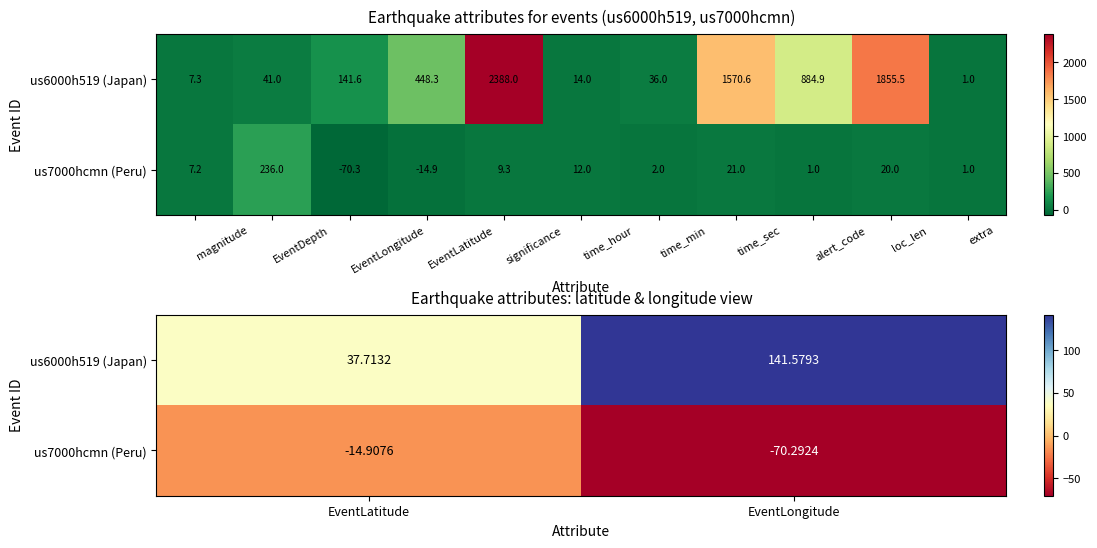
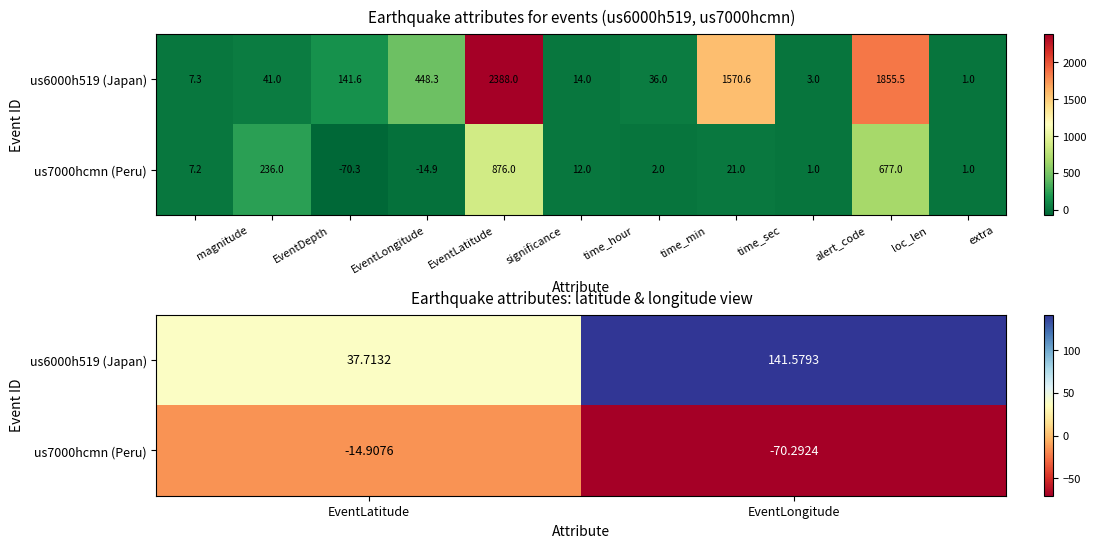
  {
    "Earthquake attributes for events (us6000h519, us7000hcmn)": {
      "us6000h519 (Japan)": {
        "magnitude": 7.3,
        "EventDepth": 41.0,
        "EventLongitude": 141.6,
        "EventLatitude": 448.3,
        "significance": 2388.0,
        "time_hour": 14.0,
        "time_min": 36.0,
        "time_sec": 1570.6,
-       "alert_code": 884.9,
+       "alert_code": 3.0,
        "loc_len": 1855.5,
        "extra": 1.0
      },
      "us7000hcmn (Peru)": {
        "magnitude": 7.2,
        "EventDepth": 236.0,
        "EventLongitude": -70.3,
        "EventLatitude": -14.9,
-       "significance": 9.3,
+       "significance": 876.0,
        "time_hour": 12.0,
        "time_min": 2.0,
        "time_sec": 21.0,
        "alert_code": 1.0,
-       "loc_len": 20.0,
+       "loc_len": 677.0,
        "extra": 1.0
      }
    },
    "Earthquake attributes: latitude & longitude view": {
      "us6000h519 (Japan)": {
        "EventLatitude": 37.7132,
        "EventLongitude": 141.5793
      },
      "us7000hcmn (Peru)": {
        "EventLatitude": -14.9076,
        "EventLongitude": -70.2924
      }
    }
  }
